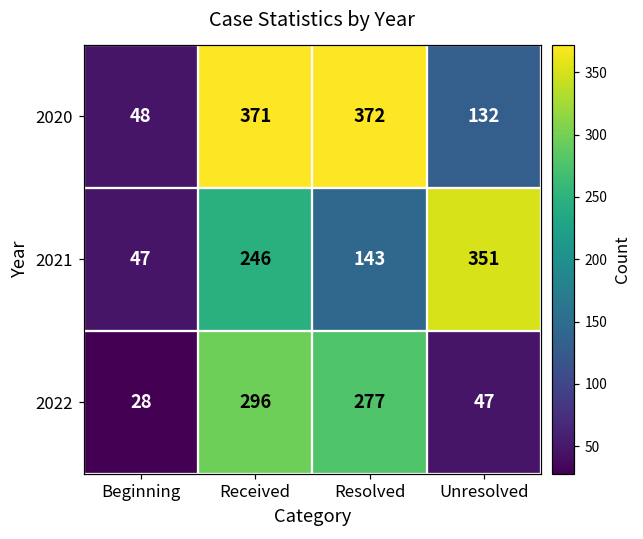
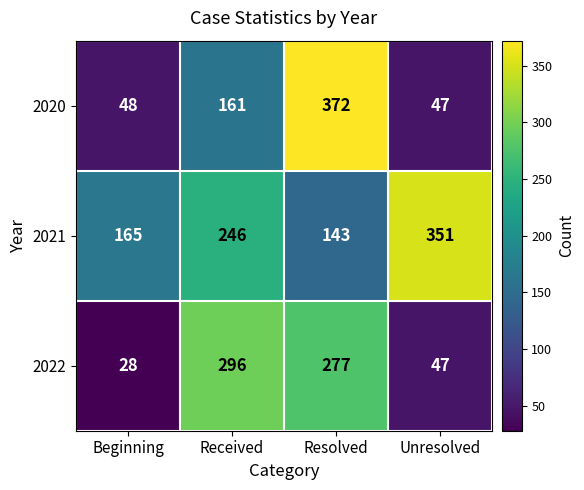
  {
    "2020": {
      "Beginning": 48,
-     "Received": 371,
+     "Received": 161,
      "Resolved": 372,
-     "Unresolved": 132
+     "Unresolved": 47
    },
    "2021": {
-     "Beginning": 47,
+     "Beginning": 165,
      "Received": 246,
      "Resolved": 143,
      "Unresolved": 351
    },
    "2022": {
      "Beginning": 28,
      "Received": 296,
      "Resolved": 277,
      "Unresolved": 47
    }
  }
